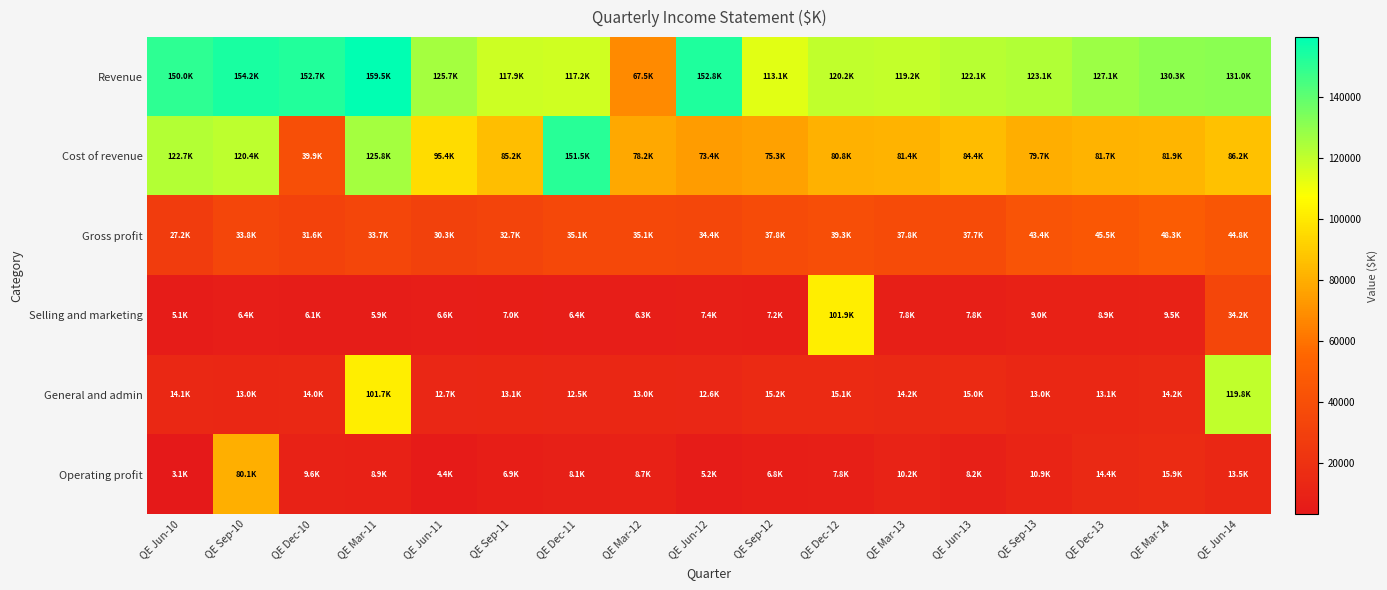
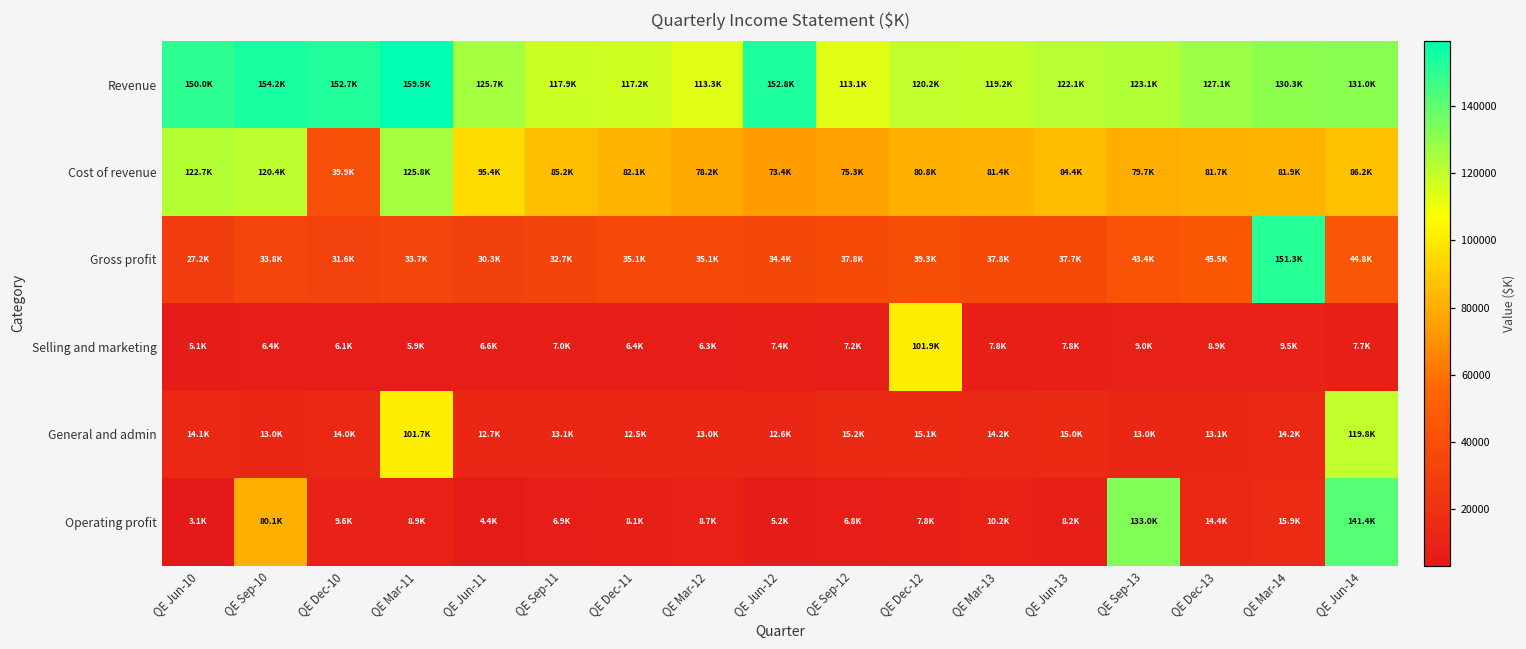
  {
    "Revenue": {
      "QE Jun-10": "150.0K",
      "QE Sep-10": "154.2K",
      "QE Dec-10": "152.7K",
      "QE Mar-11": "159.5K",
      "QE Jun-11": "125.7K",
      "QE Sep-11": "117.9K",
      "QE Dec-11": "117.2K",
-     "QE Mar-12": "67.5K",
+     "QE Mar-12": "113.3K",
      "QE Jun-12": "152.8K",
      "QE Sep-12": "113.1K",
      "QE Dec-12": "120.2K",
      "QE Mar-13": "119.2K",
      "QE Jun-13": "122.1K",
      "QE Sep-13": "123.1K",
      "QE Dec-13": "127.1K",
      "QE Mar-14": "130.3K",
      "QE Jun-14": "131.0K"
    },
    "Cost of revenue": {
      "QE Jun-10": "122.7K",
      "QE Sep-10": "120.4K",
      "QE Dec-10": "39.9K",
      "QE Mar-11": "125.8K",
      "QE Jun-11": "95.4K",
      "QE Sep-11": "85.2K",
-     "QE Dec-11": "151.5K",
+     "QE Dec-11": "82.1K",
      "QE Mar-12": "78.2K",
      "QE Jun-12": "73.4K",
      "QE Sep-12": "75.3K",
      "QE Dec-12": "80.8K",
      "QE Mar-13": "81.4K",
      "QE Jun-13": "84.4K",
      "QE Sep-13": "79.7K",
      "QE Dec-13": "81.7K",
      "QE Mar-14": "81.9K",
      "QE Jun-14": "86.2K"
    },
    "Gross profit": {
      "QE Jun-10": "27.2K",
      "QE Sep-10": "33.8K",
      "QE Dec-10": "31.6K",
      "QE Mar-11": "33.7K",
      "QE Jun-11": "30.3K",
      "QE Sep-11": "32.7K",
      "QE Dec-11": "35.1K",
      "QE Mar-12": "35.1K",
      "QE Jun-12": "34.4K",
      "QE Sep-12": "37.8K",
      "QE Dec-12": "39.3K",
      "QE Mar-13": "37.8K",
      "QE Jun-13": "37.7K",
      "QE Sep-13": "43.4K",
      "QE Dec-13": "45.5K",
-     "QE Mar-14": "48.3K",
+     "QE Mar-14": "151.3K",
      "QE Jun-14": "44.8K"
    },
    "Selling and marketing": {
      "QE Jun-10": "5.1K",
      "QE Sep-10": "6.4K",
      "QE Dec-10": "6.1K",
      "QE Mar-11": "5.9K",
      "QE Jun-11": "6.6K",
      "QE Sep-11": "7.0K",
      "QE Dec-11": "6.4K",
      "QE Mar-12": "6.3K",
      "QE Jun-12": "7.4K",
      "QE Sep-12": "7.2K",
      "QE Dec-12": "101.9K",
      "QE Mar-13": "7.8K",
      "QE Jun-13": "7.8K",
      "QE Sep-13": "9.0K",
      "QE Dec-13": "8.9K",
      "QE Mar-14": "9.5K",
-     "QE Jun-14": "34.2K"
+     "QE Jun-14": "7.7K"
    },
    "General and admin": {
      "QE Jun-10": "14.1K",
      "QE Sep-10": "13.0K",
      "QE Dec-10": "14.0K",
      "QE Mar-11": "101.7K",
      "QE Jun-11": "12.7K",
      "QE Sep-11": "13.1K",
      "QE Dec-11": "12.5K",
      "QE Mar-12": "13.0K",
      "QE Jun-12": "12.6K",
      "QE Sep-12": "15.2K",
      "QE Dec-12": "15.1K",
      "QE Mar-13": "14.2K",
      "QE Jun-13": "15.0K",
      "QE Sep-13": "13.0K",
      "QE Dec-13": "13.1K",
      "QE Mar-14": "14.2K",
      "QE Jun-14": "119.8K"
    },
    "Operating profit": {
      "QE Jun-10": "3.1K",
      "QE Sep-10": "80.1K",
      "QE Dec-10": "9.6K",
      "QE Mar-11": "8.9K",
      "QE Jun-11": "4.4K",
      "QE Sep-11": "6.9K",
      "QE Dec-11": "8.1K",
      "QE Mar-12": "8.7K",
      "QE Jun-12": "5.2K",
      "QE Sep-12": "6.8K",
      "QE Dec-12": "7.8K",
      "QE Mar-13": "10.2K",
      "QE Jun-13": "8.2K",
-     "QE Sep-13": "10.9K",
+     "QE Sep-13": "133.0K",
      "QE Dec-13": "14.4K",
      "QE Mar-14": "15.9K",
-     "QE Jun-14": "13.5K"
+     "QE Jun-14": "141.4K"
    }
  }
